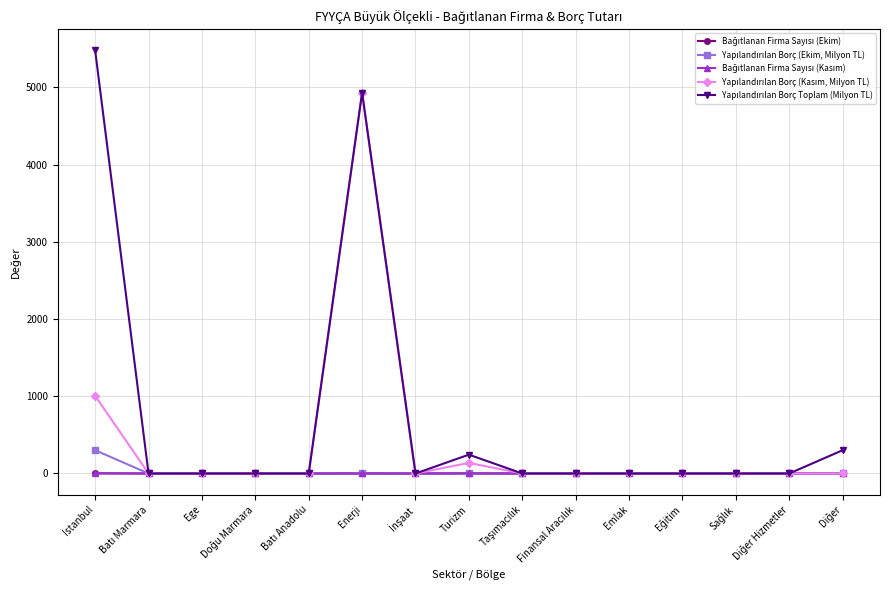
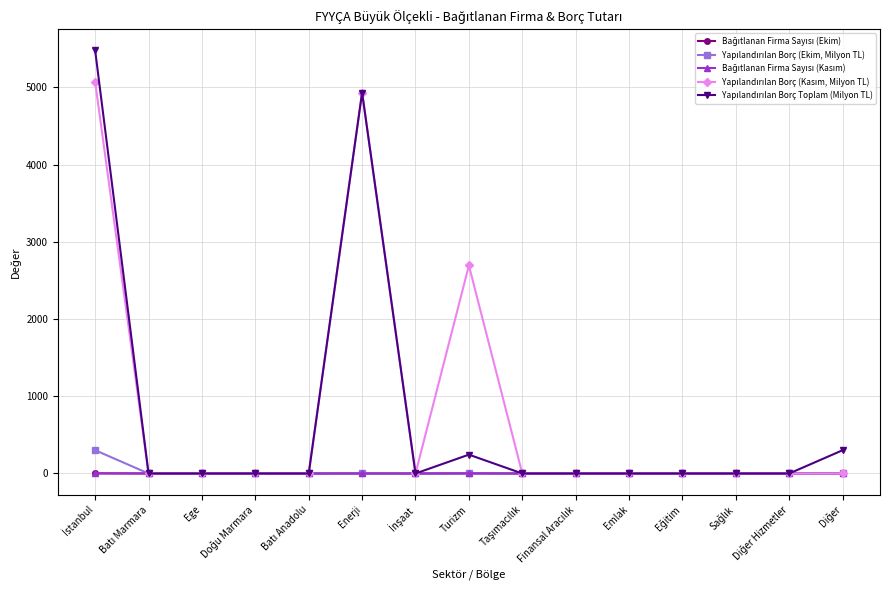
  {
    "Yapılandırılan Borç (Ekim, Milyon TL)": {
      "İstanbul": 300
    },
    "Yapılandırılan Borç (Kasım, Milyon TL)": {
-     "İstanbul": 1000,
-     "Turizm": 100
+     "İstanbul": 5100,
+     "Turizm": 2700
    }
  }
